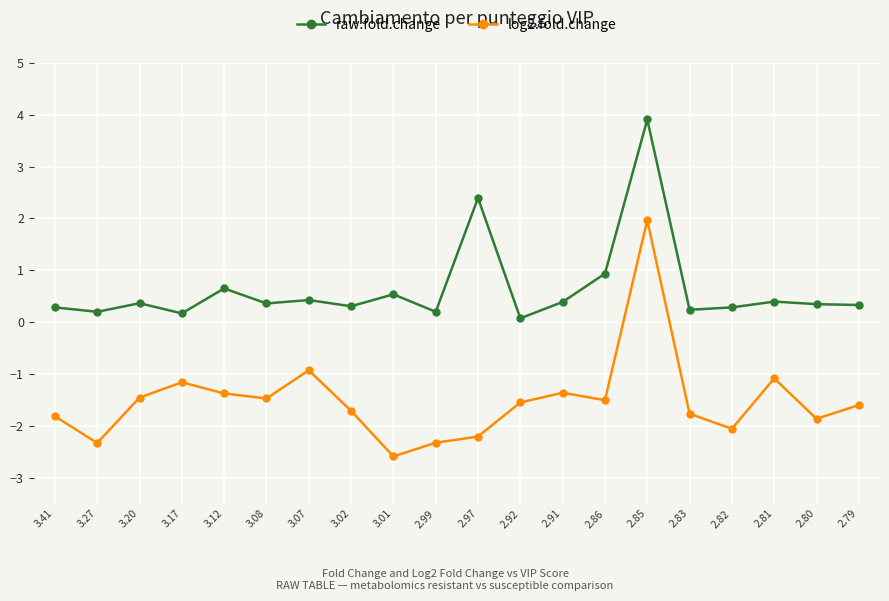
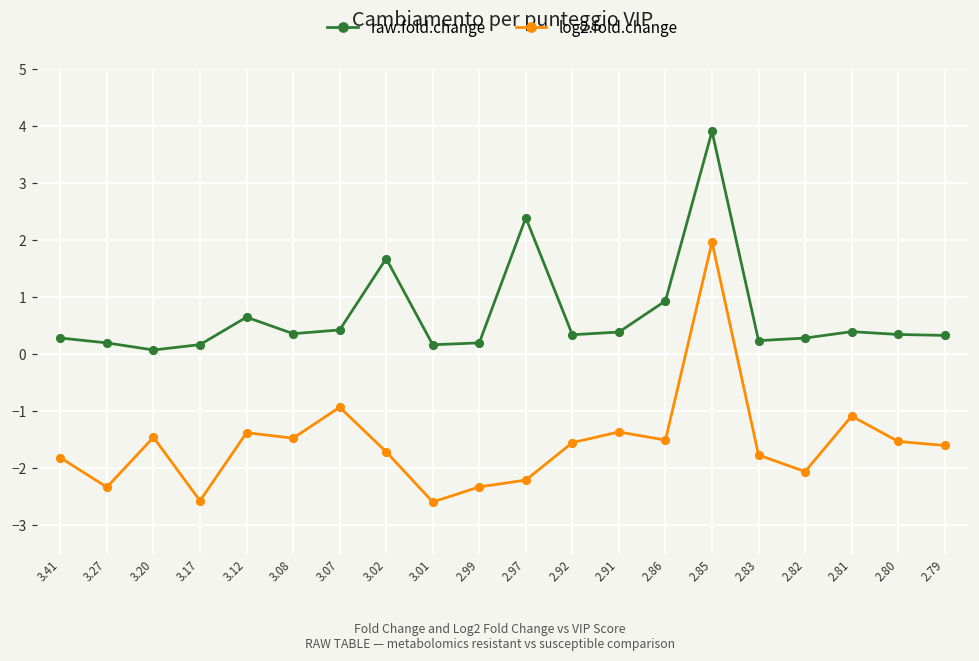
  {
    "raw.fold.change": {
      "3.41": 0.3,
      "3.27": 0.2,
-     "3.20": 0.4,
+     "3.20": 0.1,
      "3.17": 0.2,
      "3.12": 0.6,
      "3.08": 0.4,
      "3.07": 0.4,
-     "3.02": 0.3,
-     "3.01": 0.5,
+     "3.02": 1.7,
+     "3.01": 0.2,
      "2.99": 0.2,
      "2.97": 2.4,
-     "2.92": 0.1,
+     "2.92": 0.3,
      "2.91": 0.4,
      "2.86": 0.9,
      "2.85": 3.9,
      "2.83": 0.2,
      "2.82": 0.3,
      "2.81": 0.4,
      "2.80": 0.3,
      "2.79": 0.3
    },
    "log2.fold.change": {
      "3.41": -1.8,
      "3.27": -2.3,
      "3.20": -1.5,
-     "3.17": -1.2,
+     "3.17": -2.6,
      "3.12": -1.4,
      "3.08": -1.5,
      "3.07": -0.9,
      "3.02": -1.7,
      "3.01": -2.6,
      "2.99": -2.3,
      "2.97": -2.2,
      "2.92": -1.5,
      "2.91": -1.4,
      "2.86": -1.5,
      "2.85": 2.0,
      "2.83": -1.8,
      "2.82": -2.1,
      "2.81": -1.1,
-     "2.80": -1.9,
+     "2.80": -1.5,
      "2.79": -1.6
    }
  }
